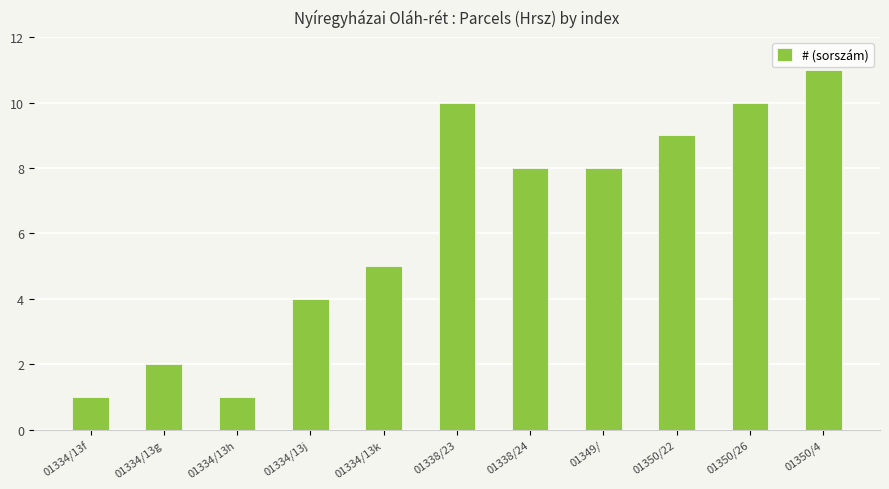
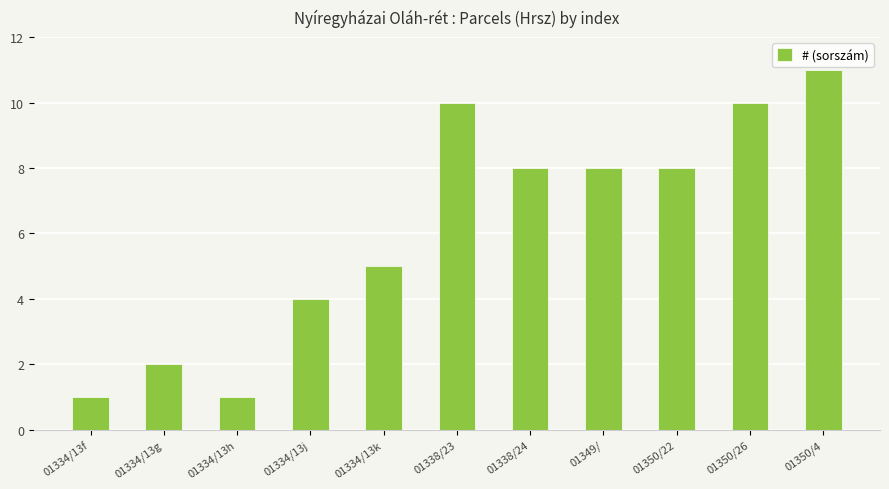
  {
    "01334/13f": 1,
    "01334/13g": 2,
    "01334/13h": 1,
    "01334/13j": 4,
    "01334/13k": 5,
    "01338/23": 10,
    "01338/24": 8,
    "01349/": 8,
-   "01350/22": 9,
+   "01350/22": 8,
    "01350/26": 10,
    "01350/4": 11
  }
